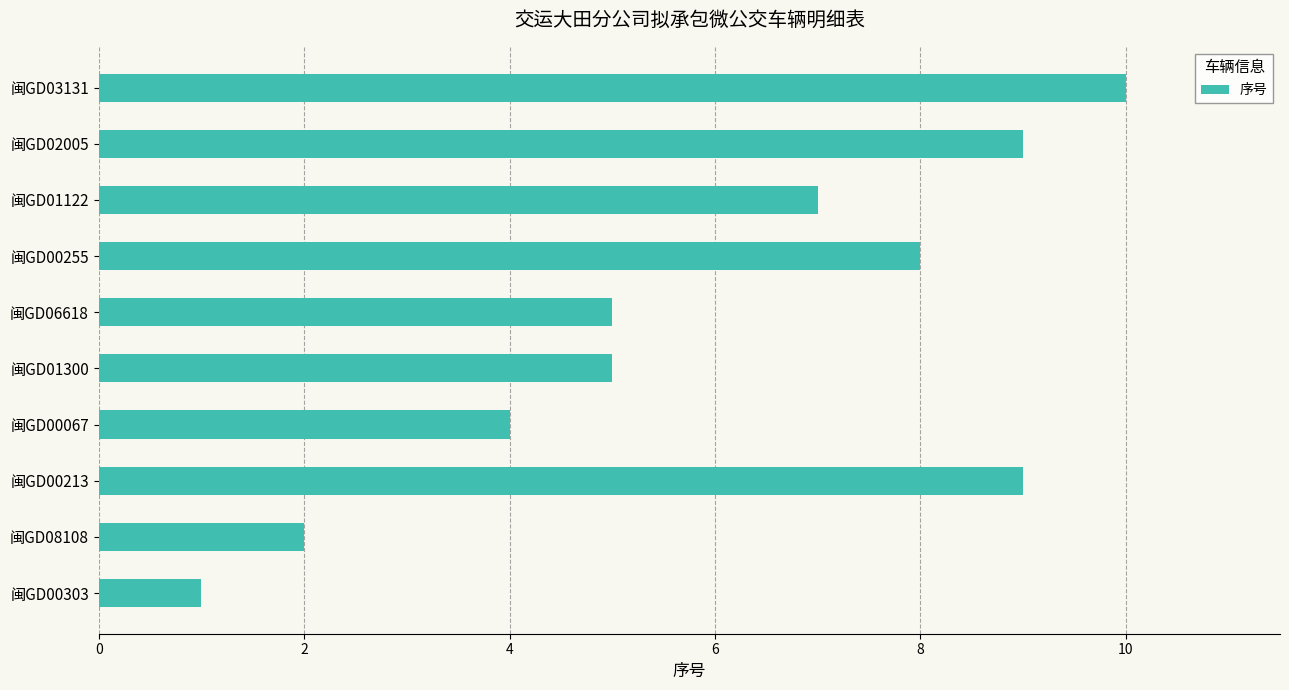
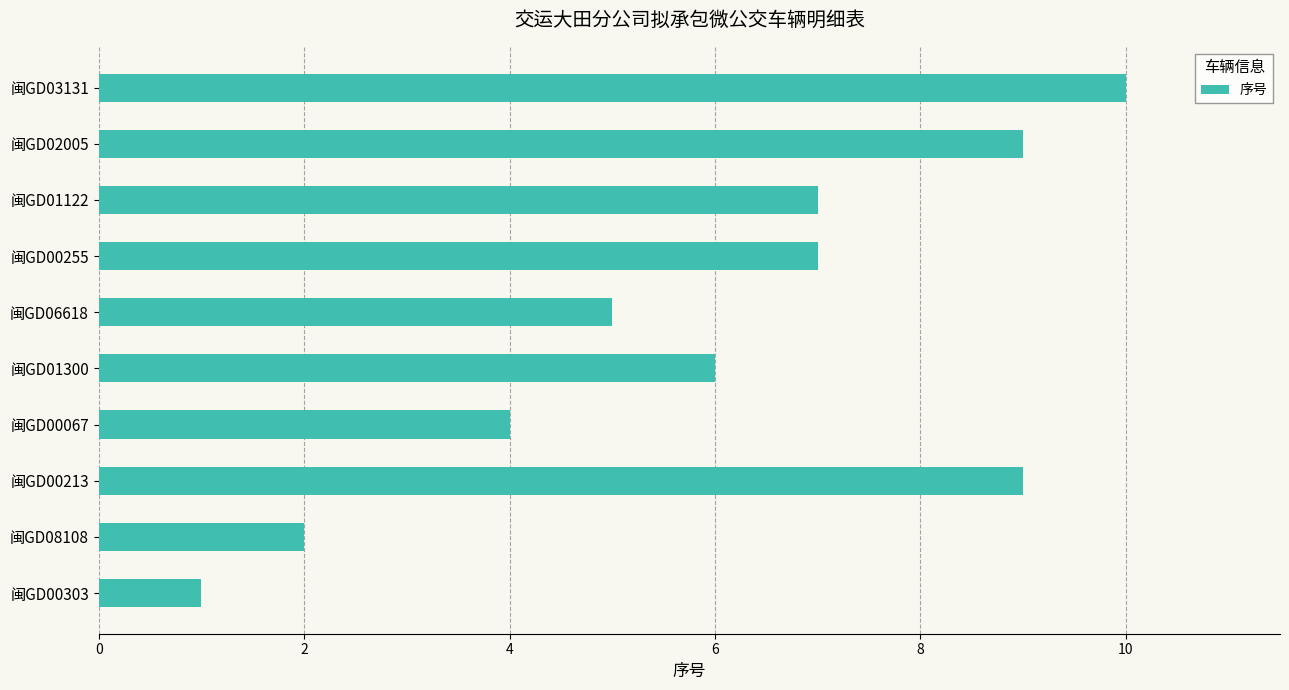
  {
    "闽GD03131": 10,
    "闽GD02005": 9,
    "闽GD01122": 7,
-   "闽GD00255": 8,
+   "闽GD00255": 7,
    "闽GD06618": 5,
-   "闽GD01300": 5,
+   "闽GD01300": 6,
    "闽GD00067": 4,
    "闽GD00213": 9,
    "闽GD08108": 2,
    "闽GD00303": 1
  }
